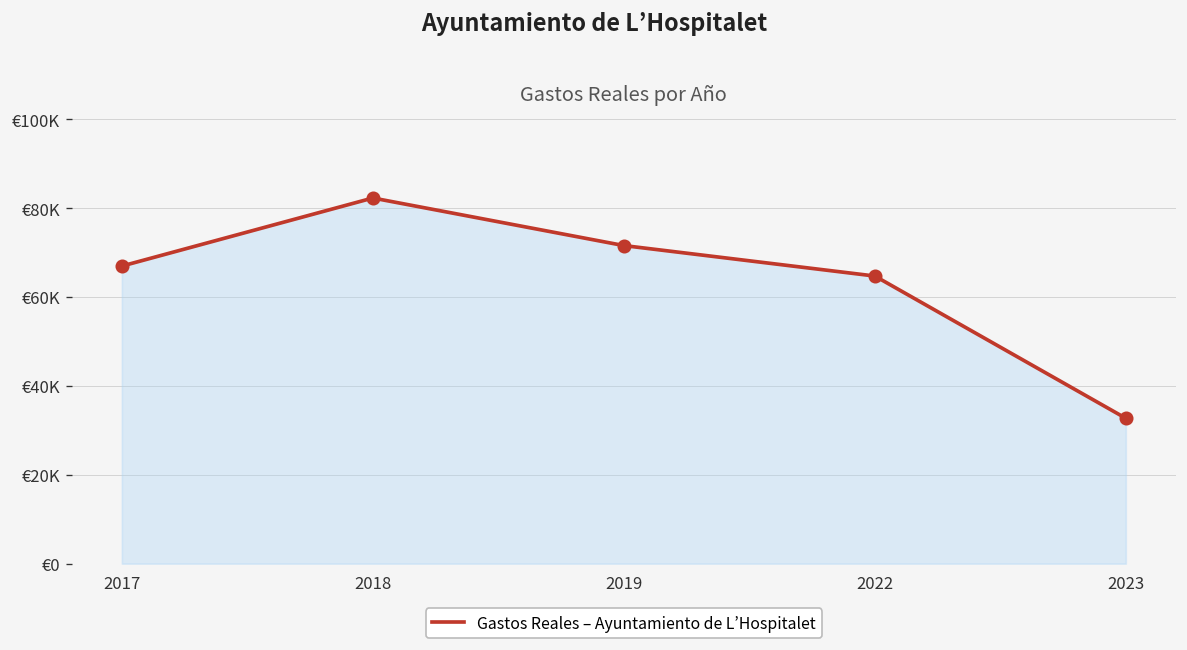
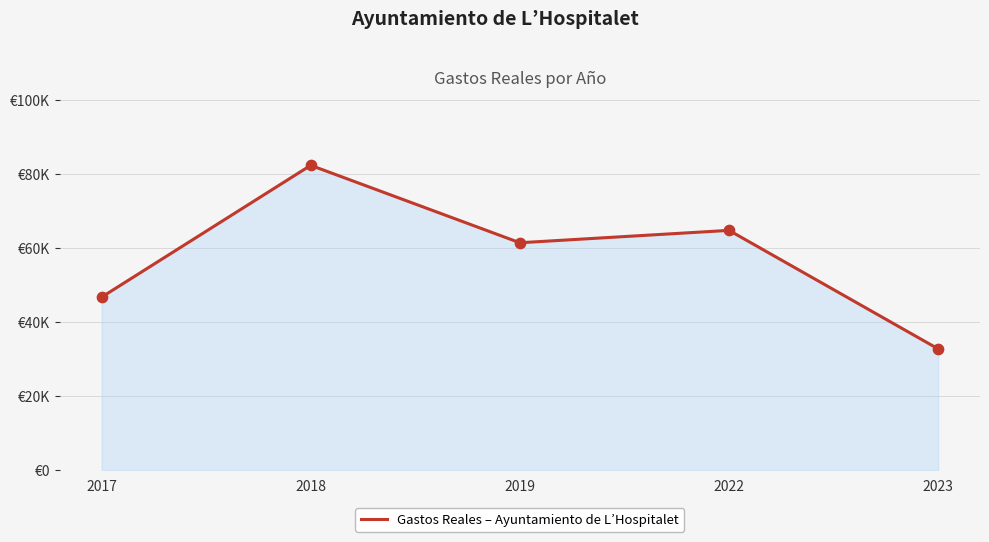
  {
-   "2017": "€67000",
+   "2017": "€47000",
    "2018": "€82000",
-   "2019": "€72000",
+   "2019": "€61000",
    "2022": "€65000",
    "2023": "€33000"
  }
